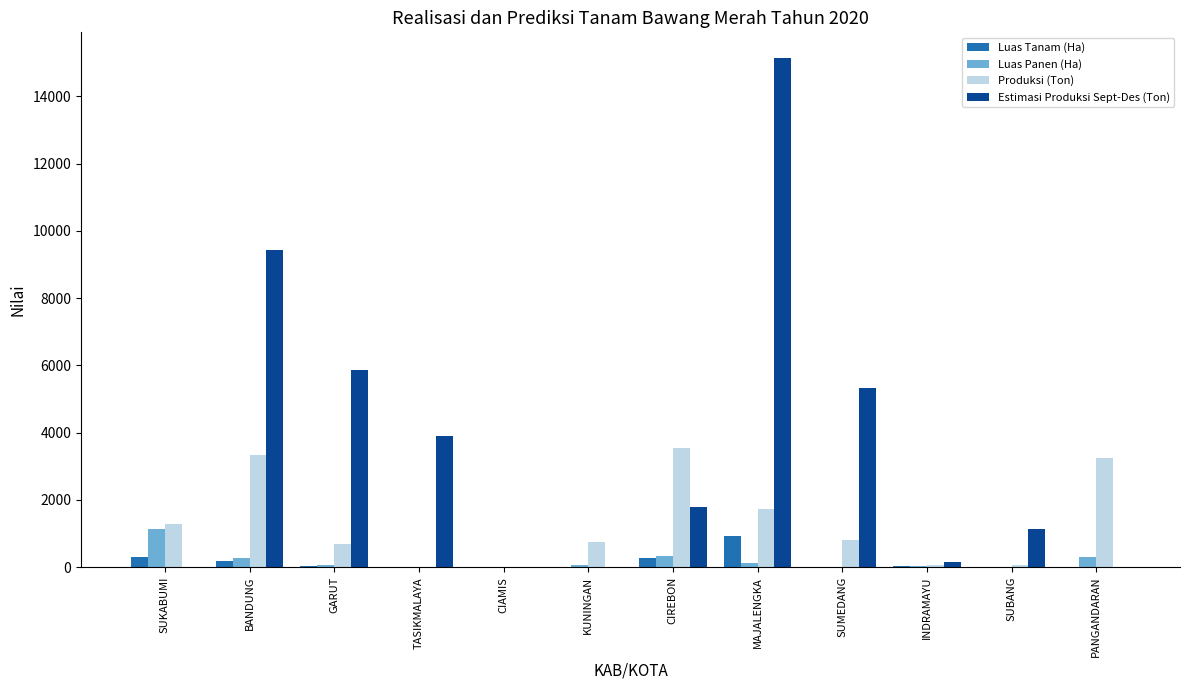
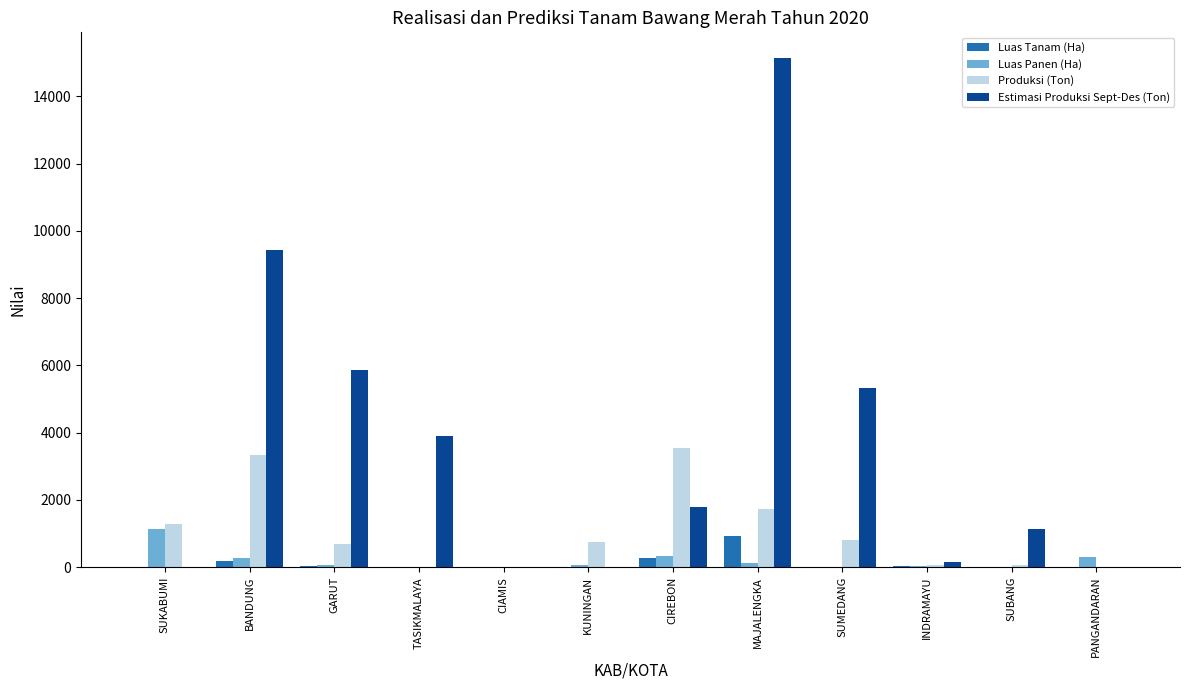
  {
    "Luas Tanam (Ha)": {
-     "SUKABUMI": 300,
+     "SUKABUMI": 0,
      "BANDUNG": 200,
      "CIREBON": 300,
      "MAJALENGKA": 900
    },
    "Luas Panen (Ha)": {
      "SUKABUMI": 1100,
      "BANDUNG": 300,
      "CIAMIS": 0,
      "CIREBON": 300,
      "MAJALENGKA": 100,
      "PANGANDARAN": 300
    },
    "Produksi (Ton)": {
      "SUKABUMI": 1300,
      "BANDUNG": 3300,
      "GARUT": 700,
      "CIAMIS": 0,
      "KUNINGAN": 800,
      "CIREBON": 3500,
      "MAJALENGKA": 1700,
      "SUMEDANG": 800,
      "INDRAMAYU": 100,
-     "PANGANDARAN": 3200
+     "PANGANDARAN": 0
    },
    "Estimasi Produksi Sept-Des (Ton)": {
      "SUKABUMI": 0,
      "BANDUNG": 9400,
      "GARUT": 5900,
      "TASIKMALAYA": 3900,
      "CIAMIS": 0,
      "KUNINGAN": 0,
      "CIREBON": 1800,
      "MAJALENGKA": 15100,
      "SUMEDANG": 5300,
      "INDRAMAYU": 200,
      "SUBANG": 1100,
      "PANGANDARAN": 0
    }
  }
